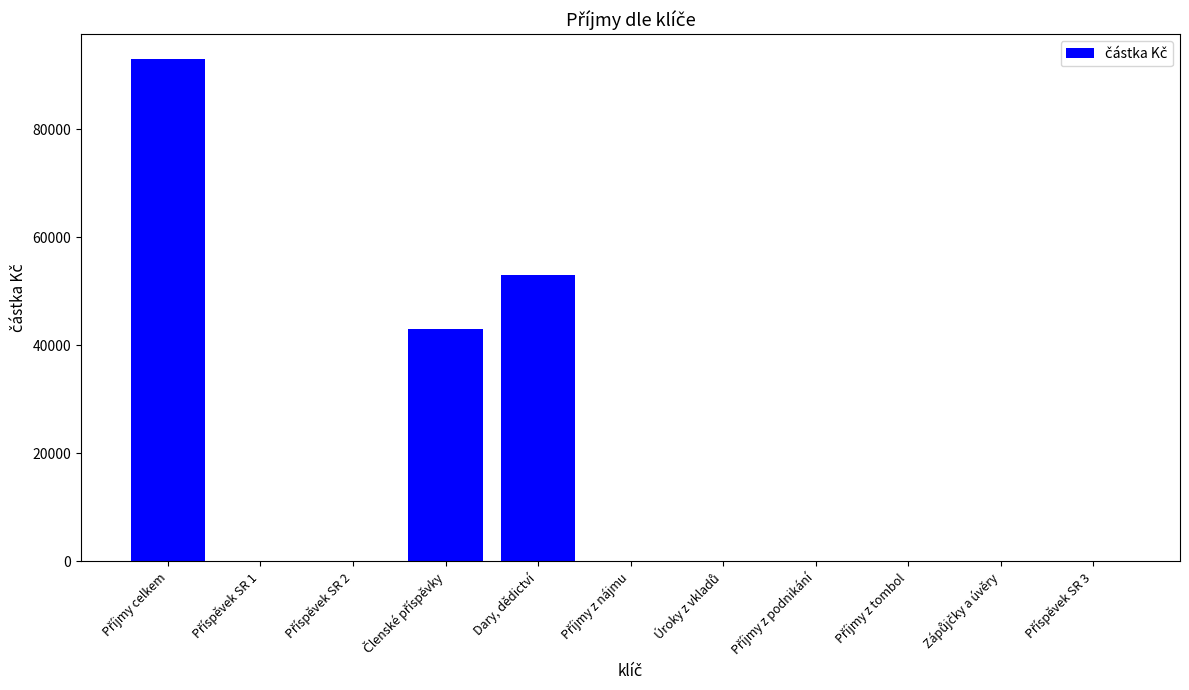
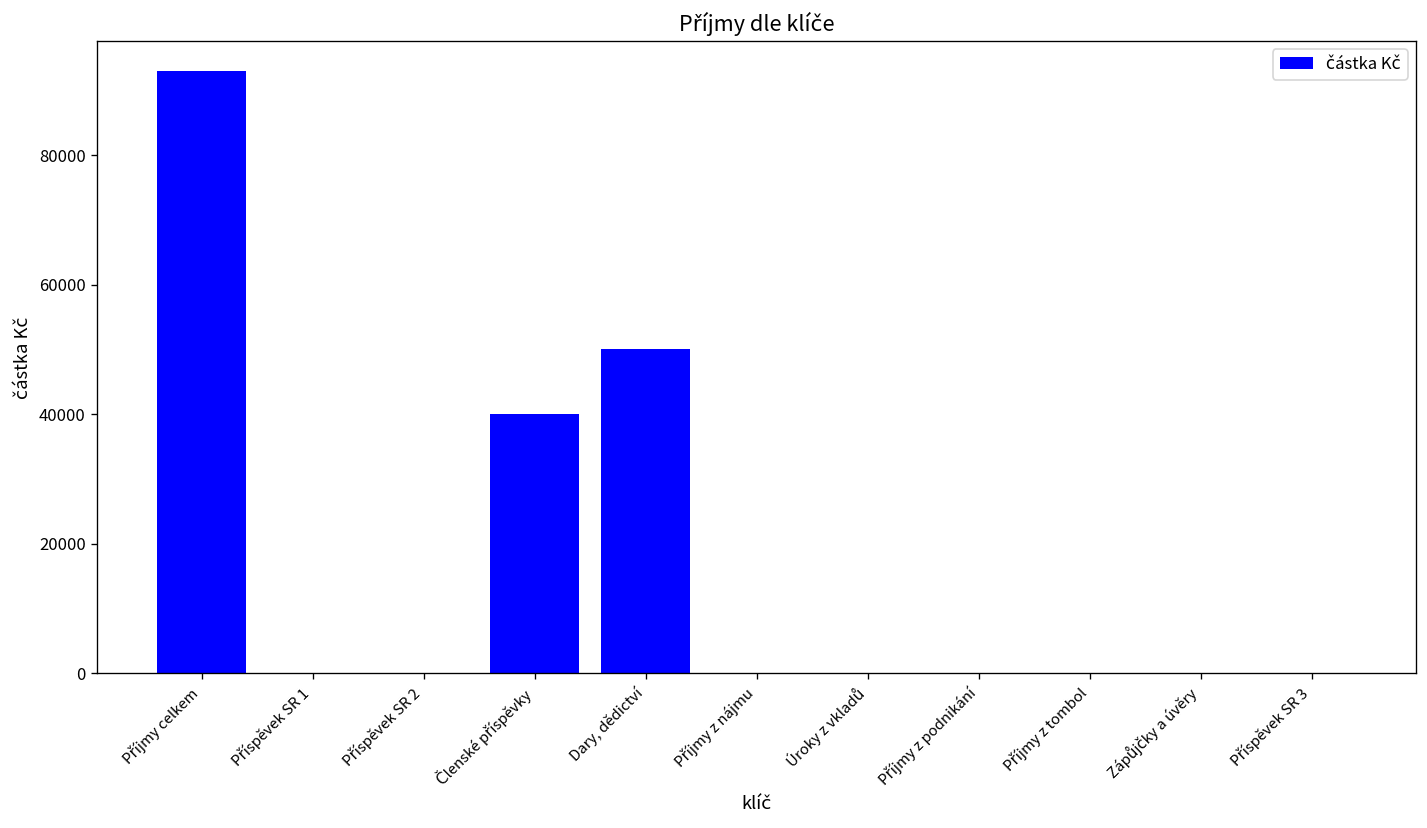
  {
    "Příjmy celkem": 93000,
    "Příspěvek SR 1": 0,
    "Příspěvek SR 2": 0,
-   "Členské příspěvky": 43000,
-   "Dary, dědictví": 53000,
+   "Členské příspěvky": 40000,
+   "Dary, dědictví": 50000,
    "Příjmy z nájmu": 0,
    "Příjmy z podnikání": 0,
    "Příjmy z tombol": 0,
    "Zápůjčky a úvěry": 0,
    "Příspěvek SR 3": 0
  }
